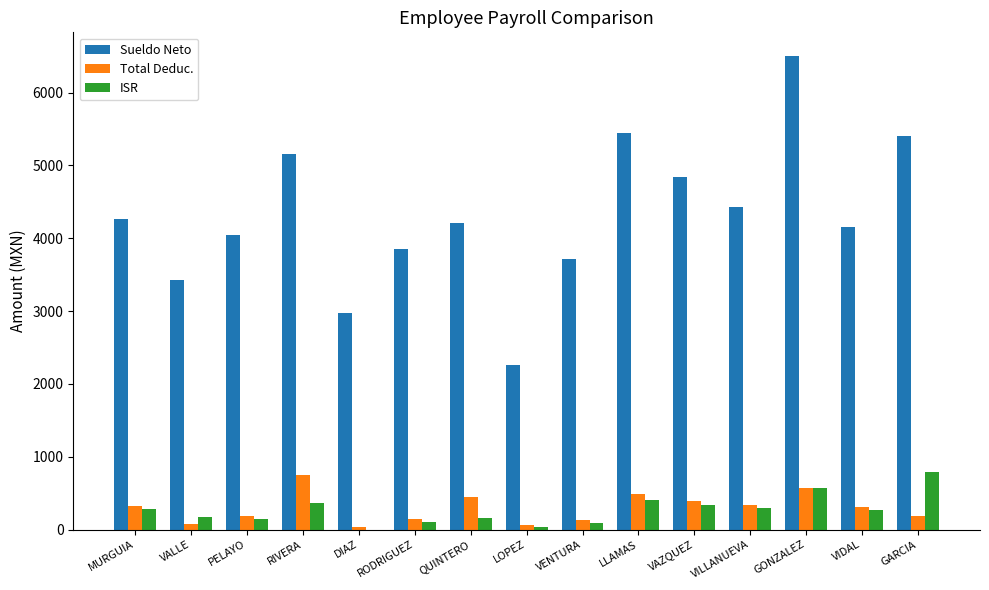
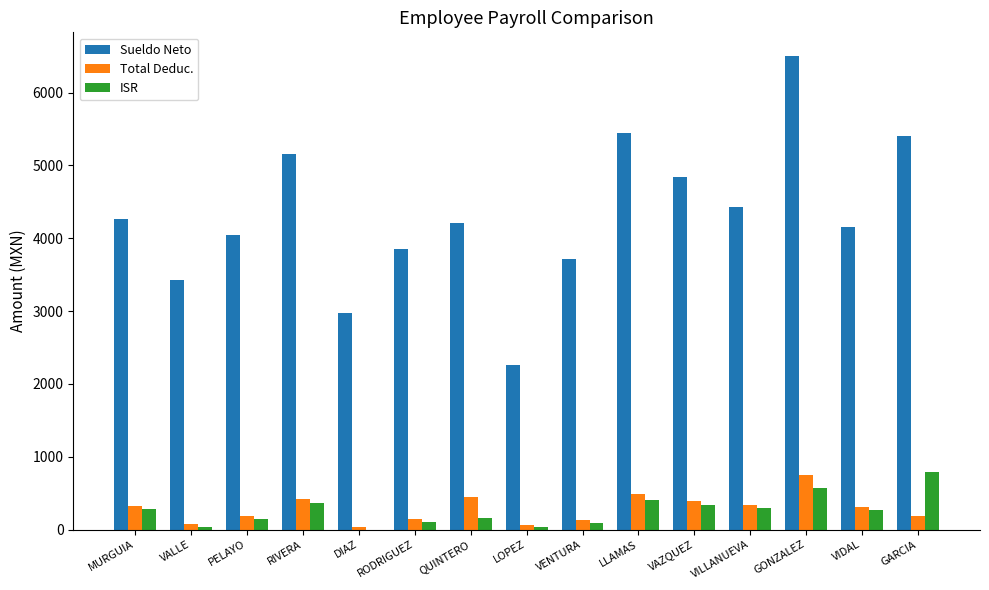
  {
    "Sueldo Neto": {
      "MURGUIA": 4300,
      "VALLE": 3400,
      "PELAYO": 4000,
      "RIVERA": 5200,
      "DIAZ": 3000,
      "RODRIGUEZ": 3800,
      "QUINTERO": 4200,
      "LOPEZ": 2300,
      "VENTURA": 3700,
      "LLAMAS": 5400,
      "VAZQUEZ": 4800,
      "VILLANUEVA": 4400,
      "GONZALEZ": 6500,
      "VIDAL": 4200,
      "GARCIA": 5400
    },
    "Total Deduc.": {
      "MURGUIA": 300,
      "VALLE": 100,
      "PELAYO": 200,
-     "RIVERA": 800,
+     "RIVERA": 400,
      "RODRIGUEZ": 100,
      "QUINTERO": 400,
      "LOPEZ": 100,
      "VENTURA": 100,
      "LLAMAS": 500,
      "VAZQUEZ": 400,
      "VILLANUEVA": 300,
-     "GONZALEZ": 600,
+     "GONZALEZ": 700,
      "VIDAL": 300,
      "GARCIA": 200
    },
    "ISR": {
      "MURGUIA": 300,
-     "VALLE": 200,
+     "VALLE": 0,
      "PELAYO": 100,
      "RIVERA": 400,
      "DIAZ": 0,
      "RODRIGUEZ": 100,
      "QUINTERO": 200,
      "VENTURA": 100,
      "LLAMAS": 400,
      "VAZQUEZ": 300,
      "VILLANUEVA": 300,
      "GONZALEZ": 600,
      "VIDAL": 300,
      "GARCIA": 800
    }
  }
